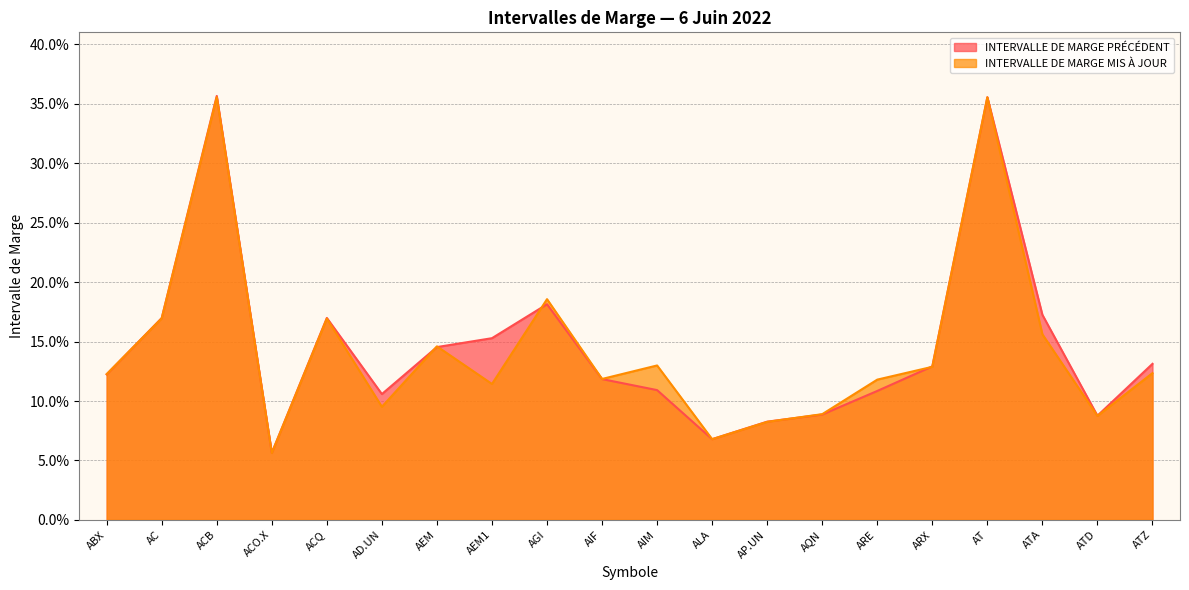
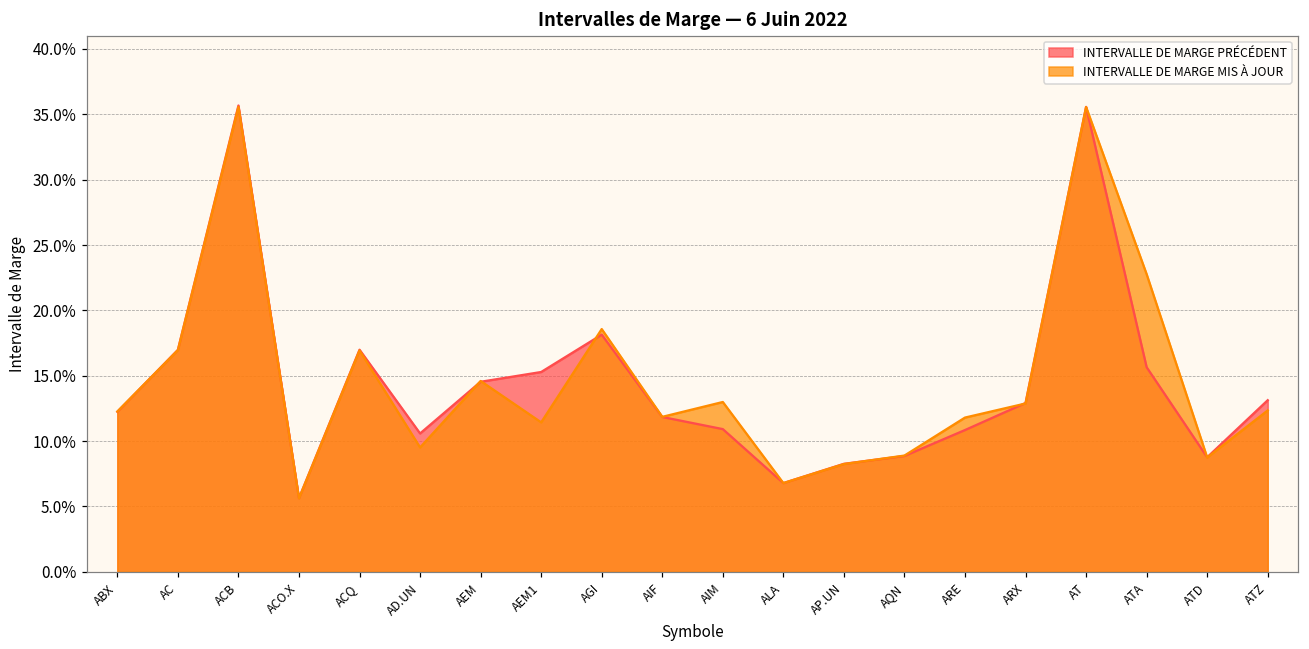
  {
    "INTERVALLE DE MARGE PRÉCÉDENT": {
      "AD.UN": "10.6%",
      "AEM1": "15.3%",
      "AGI": "18.1%",
      "AIM": "10.9%",
      "ARE": "10.8%",
-     "ATA": "17.3%",
+     "ATA": "15.7%",
      "ATZ": "13.1%"
    },
    "INTERVALLE DE MARGE MIS À JOUR": {
      "AD.UN": "9.5%",
      "AEM1": "11.4%",
      "AGI": "18.6%",
      "AIM": "13.0%",
      "ARE": "11.8%",
-     "ATA": "15.6%",
+     "ATA": "22.8%",
      "ATZ": "12.3%"
    }
  }
